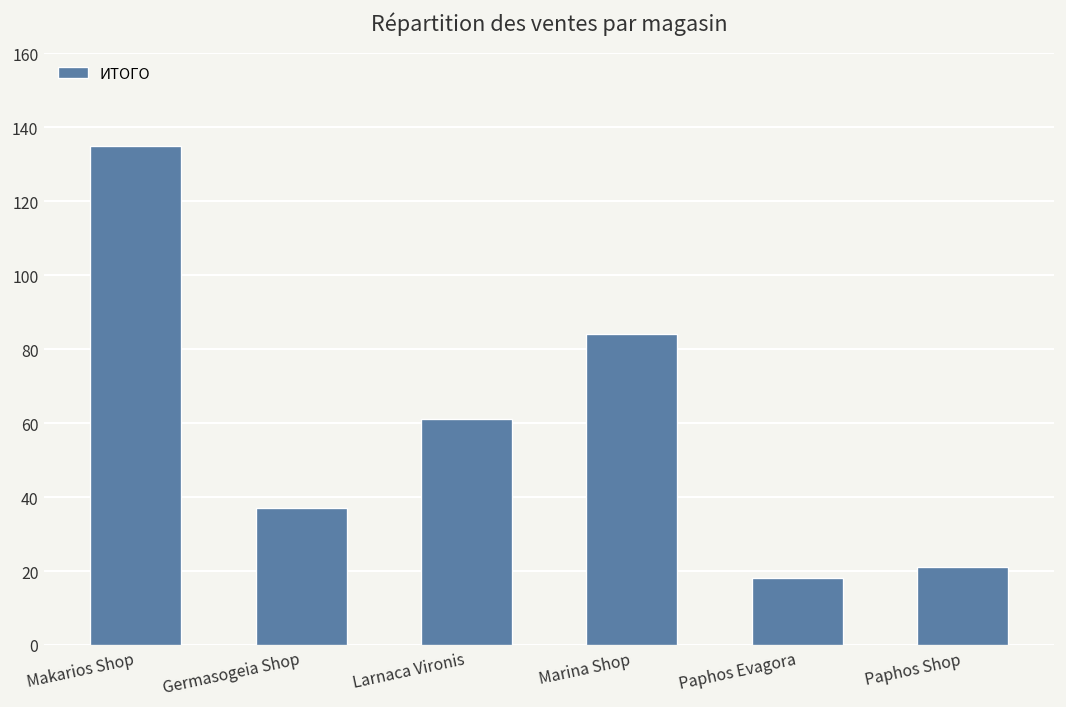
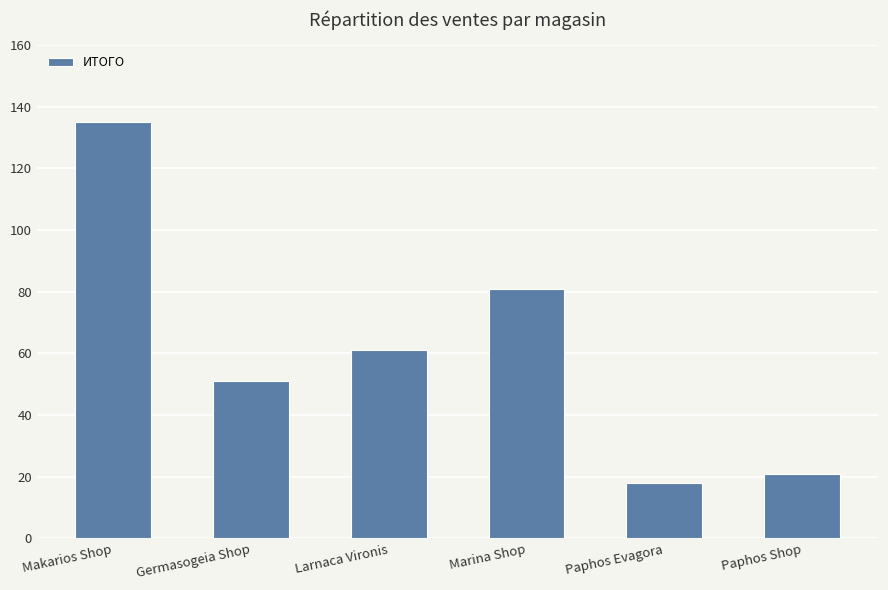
  {
    "Makarios Shop": 135,
-   "Germasogeia Shop": 37,
+   "Germasogeia Shop": 51,
    "Larnaca Vironis": 61,
-   "Marina Shop": 84,
+   "Marina Shop": 81,
    "Paphos Evagora": 18,
    "Paphos Shop": 21
  }
